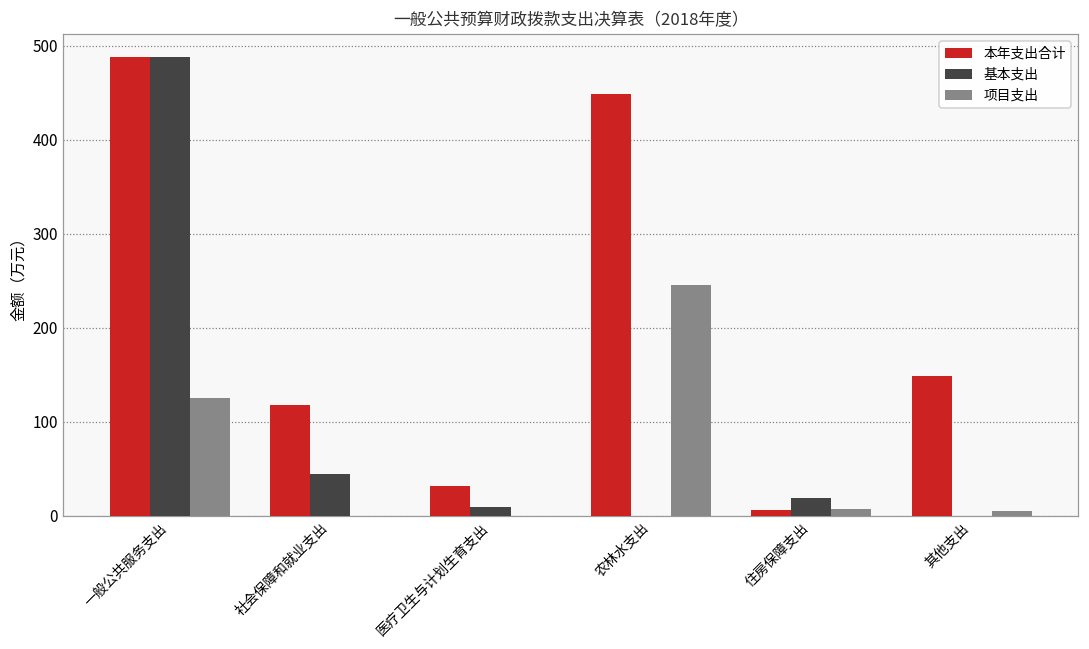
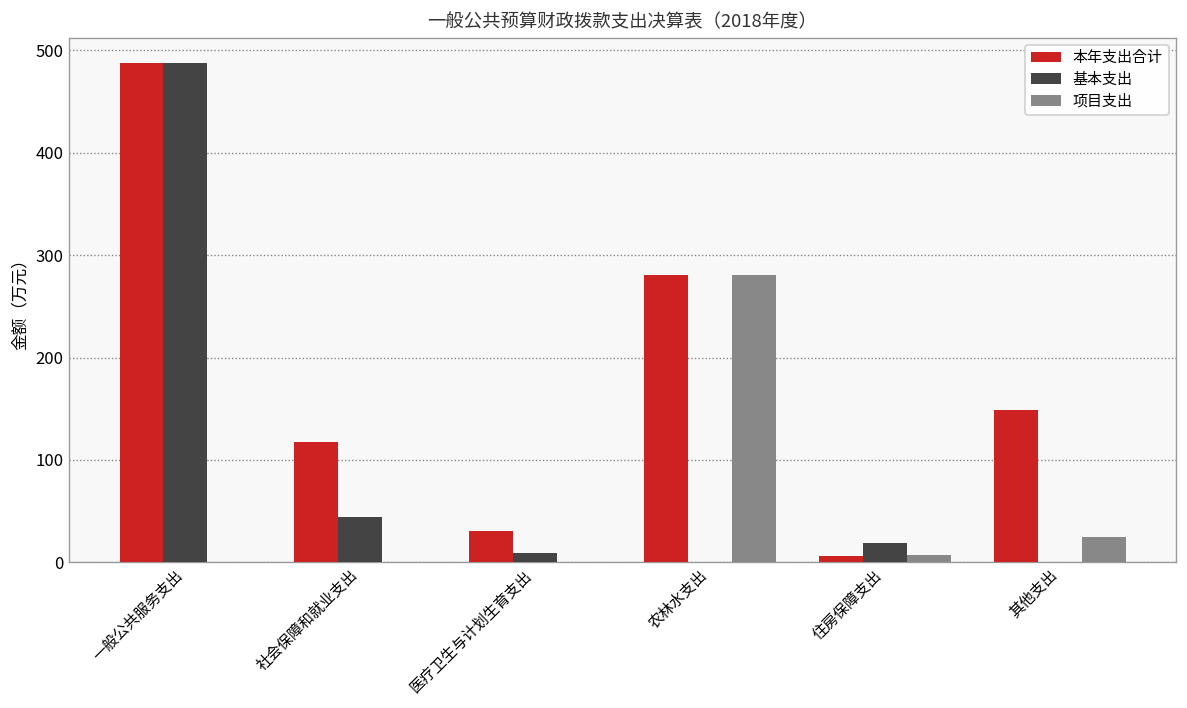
  {
    "本年支出合计": {
      "一般公共服务支出": 490,
      "社会保障和就业支出": 120,
      "医疗卫生与计划生育支出": 30,
-     "农林水支出": 450,
+     "农林水支出": 280,
      "住房保障支出": 10,
      "其他支出": 150
    },
    "基本支出": {
      "一般公共服务支出": 490,
      "社会保障和就业支出": 40,
      "医疗卫生与计划生育支出": 10,
      "农林水支出": 0,
      "住房保障支出": 20,
      "其他支出": 0
    },
    "项目支出": {
-     "一般公共服务支出": 130,
+     "一般公共服务支出": 0,
      "社会保障和就业支出": 0,
      "医疗卫生与计划生育支出": 0,
-     "农林水支出": 250,
+     "农林水支出": 280,
      "住房保障支出": 10,
-     "其他支出": 10
+     "其他支出": 20
    }
  }
